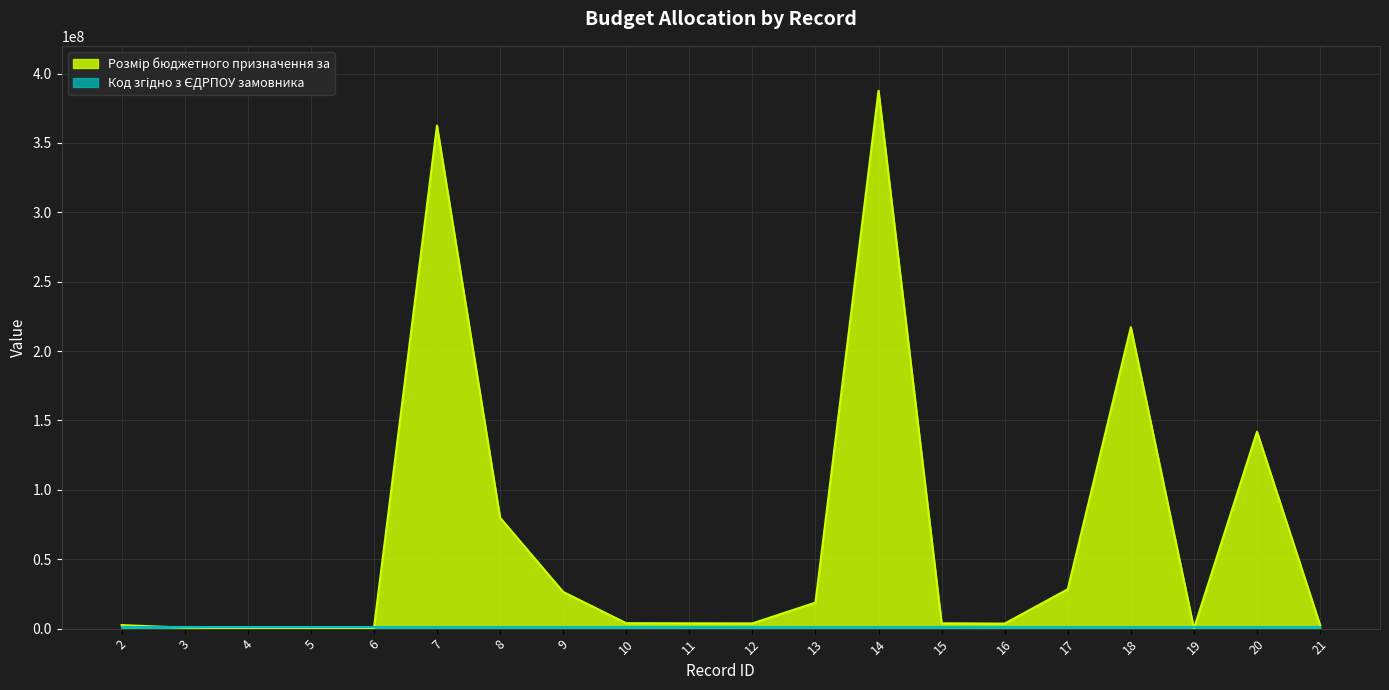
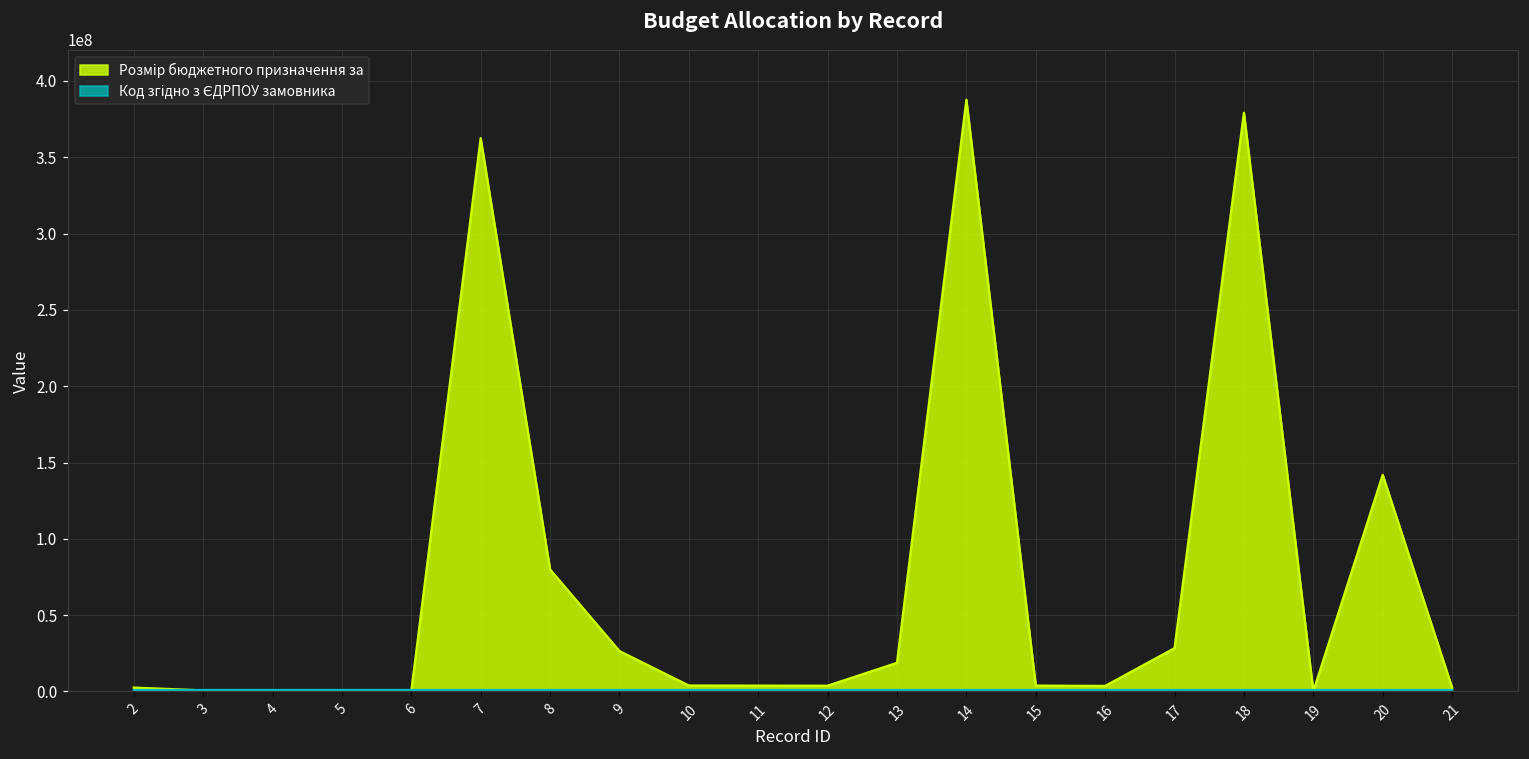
  {
    "Розмір бюджетного призначення за": {
      "7": 363000000,
      "8": 80000000,
      "9": 26000000,
      "10": 4000000,
      "11": 4000000,
      "12": 4000000,
      "13": 19000000,
      "14": 388000000,
      "15": 4000000,
      "16": 4000000,
      "17": 28000000,
-     "18": 217000000,
+     "18": 379000000,
      "20": 142000000
    },
    "Код згідно з ЄДРПОУ замовника": {
      "7": 1000000,
      "8": 1000000,
      "9": 1000000,
      "10": 1000000,
      "11": 1000000,
      "12": 1000000,
      "13": 1000000,
      "14": 1000000,
      "15": 1000000,
      "16": 1000000,
      "17": 1000000,
      "18": 1000000,
      "20": 1000000
    }
  }
